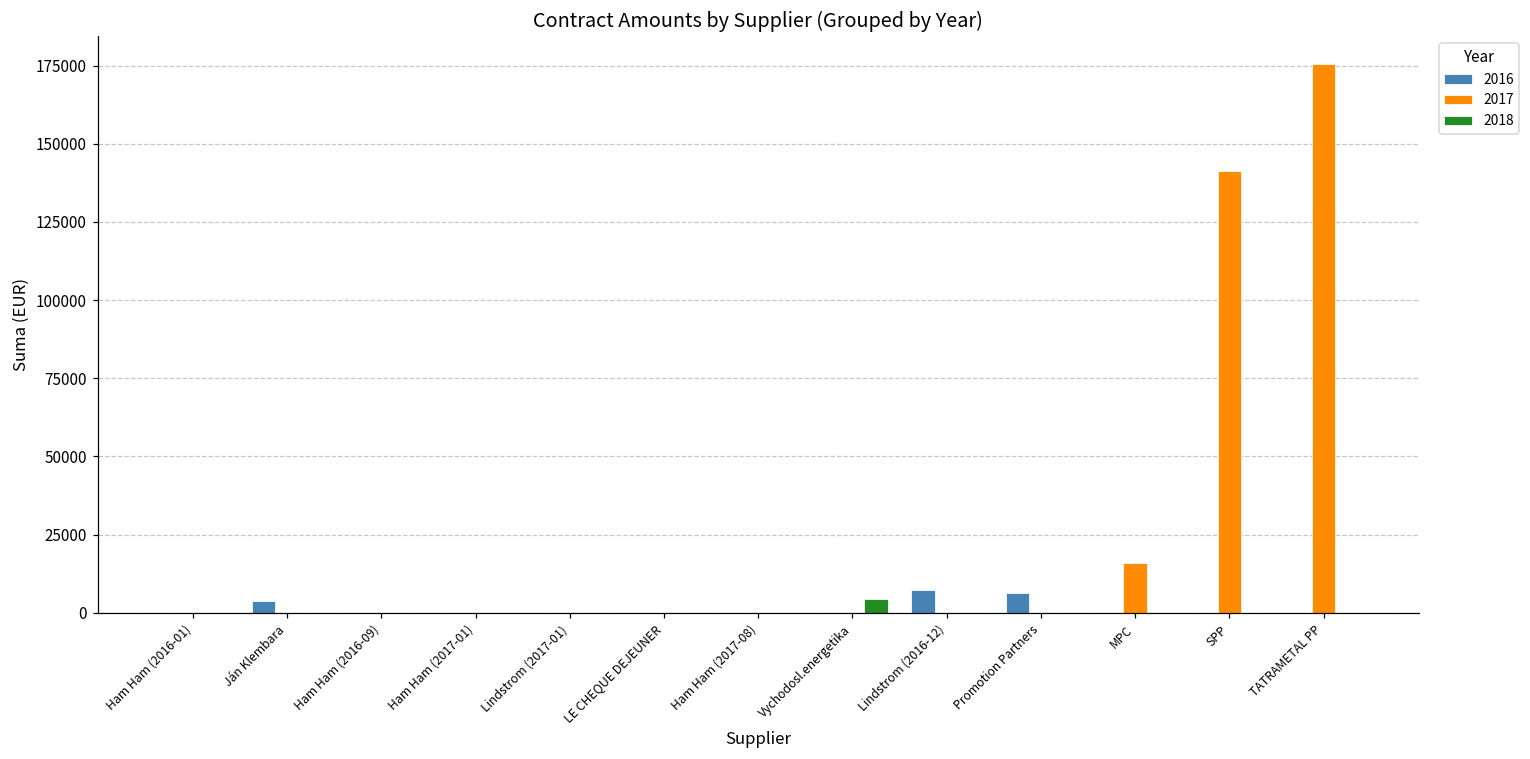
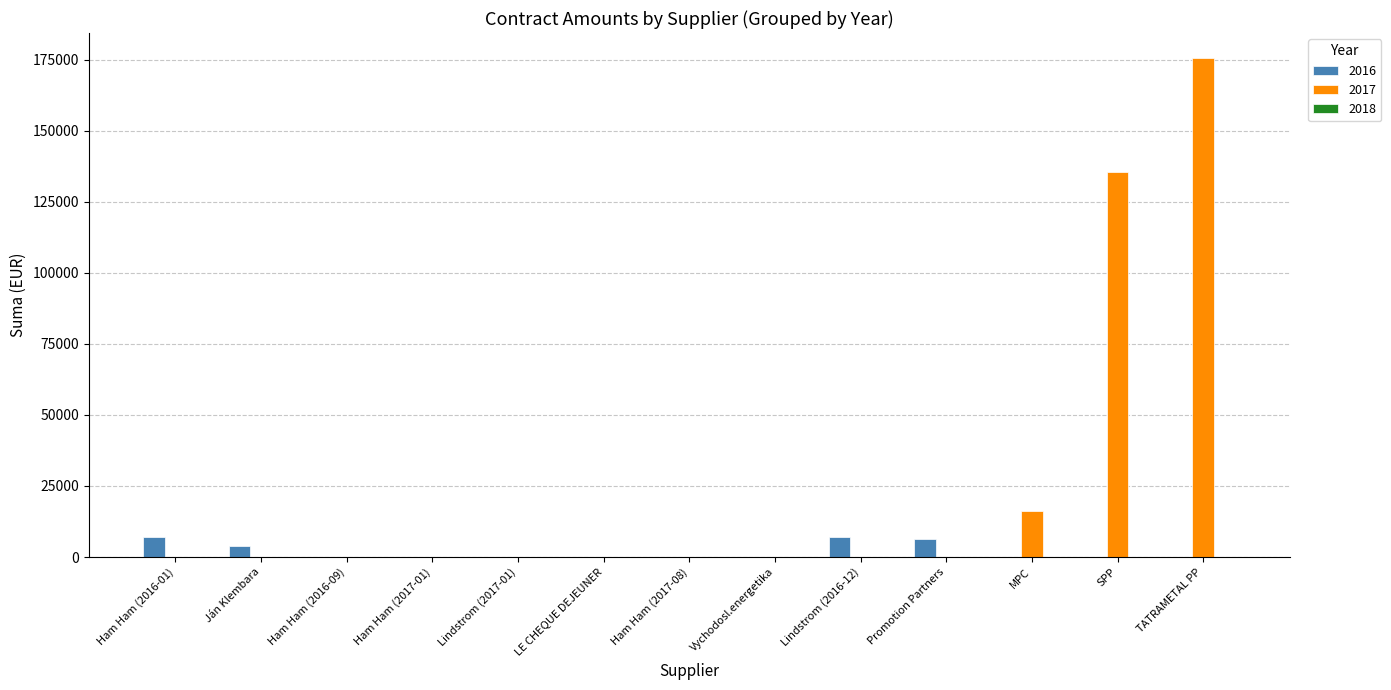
  {
    "2016": {
-     "Ham Ham (2016-01)": 0,
+     "Ham Ham (2016-01)": 7000,
      "Ján Klembara": 4000,
      "Ham Ham (2016-09)": 0,
      "Ham Ham (2017-01)": 0,
      "Lindstrom (2017-01)": 0,
      "LE CHEQUE DEJEUNER": 0,
      "Ham Ham (2017-08)": 0,
      "Vychodosl.energetika": 0,
      "Lindstrom (2016-12)": 7000,
      "Promotion Partners": 6000,
      "MPC": 0,
      "SPP": 0,
      "TATRAMETAL PP": 0
    },
    "2017": {
      "Ham Ham (2016-01)": 0,
      "Ján Klembara": 0,
      "Ham Ham (2016-09)": 0,
      "Ham Ham (2017-01)": 0,
      "Lindstrom (2017-01)": 0,
      "LE CHEQUE DEJEUNER": 0,
      "Ham Ham (2017-08)": 0,
      "Vychodosl.energetika": 0,
      "Lindstrom (2016-12)": 0,
      "Promotion Partners": 0,
      "MPC": 16000,
-     "SPP": 141000,
+     "SPP": 136000,
      "TATRAMETAL PP": 176000
    },
    "2018": {
      "Ham Ham (2016-01)": 0,
      "Ján Klembara": 0,
      "Ham Ham (2016-09)": 0,
      "Ham Ham (2017-01)": 0,
      "Lindstrom (2017-01)": 0,
      "LE CHEQUE DEJEUNER": 0,
      "Ham Ham (2017-08)": 0,
-     "Vychodosl.energetika": 4000,
+     "Vychodosl.energetika": 0,
      "Lindstrom (2016-12)": 0,
      "Promotion Partners": 0,
      "MPC": 0,
      "SPP": 0,
      "TATRAMETAL PP": 0
    }
  }
